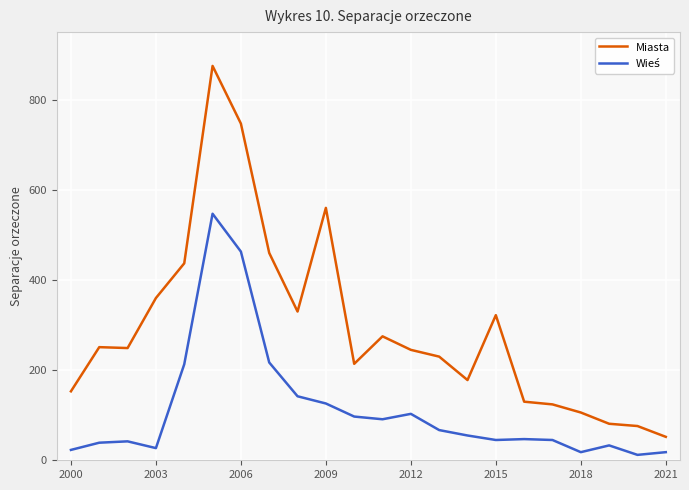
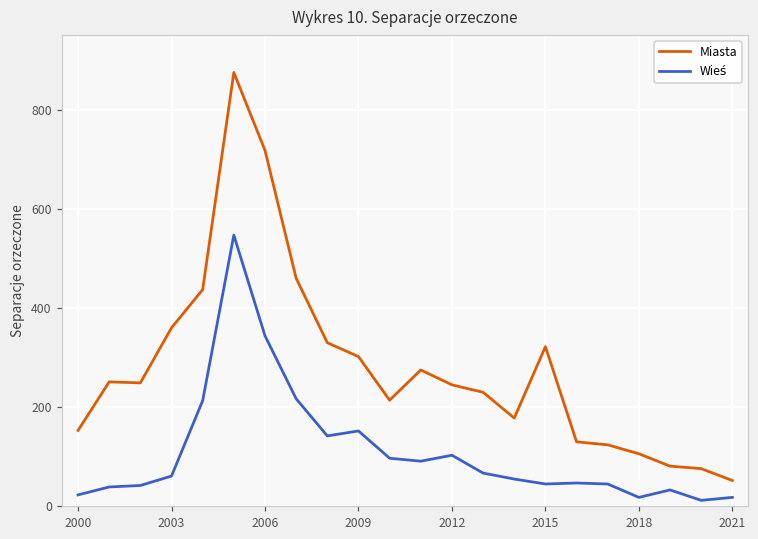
  {
    "Miasta": {
      "2000": 150,
      "2003": 360,
-     "2006": 750,
-     "2009": 560,
+     "2006": 720,
+     "2009": 300,
      "2012": 250,
      "2015": 320,
      "2018": 110,
      "2021": 50
    },
    "Wieś": {
      "2000": 20,
-     "2003": 30,
-     "2006": 460,
-     "2009": 130,
+     "2003": 60,
+     "2006": 340,
+     "2009": 150,
      "2012": 100,
      "2015": 50,
      "2018": 20,
      "2021": 20
    }
  }
